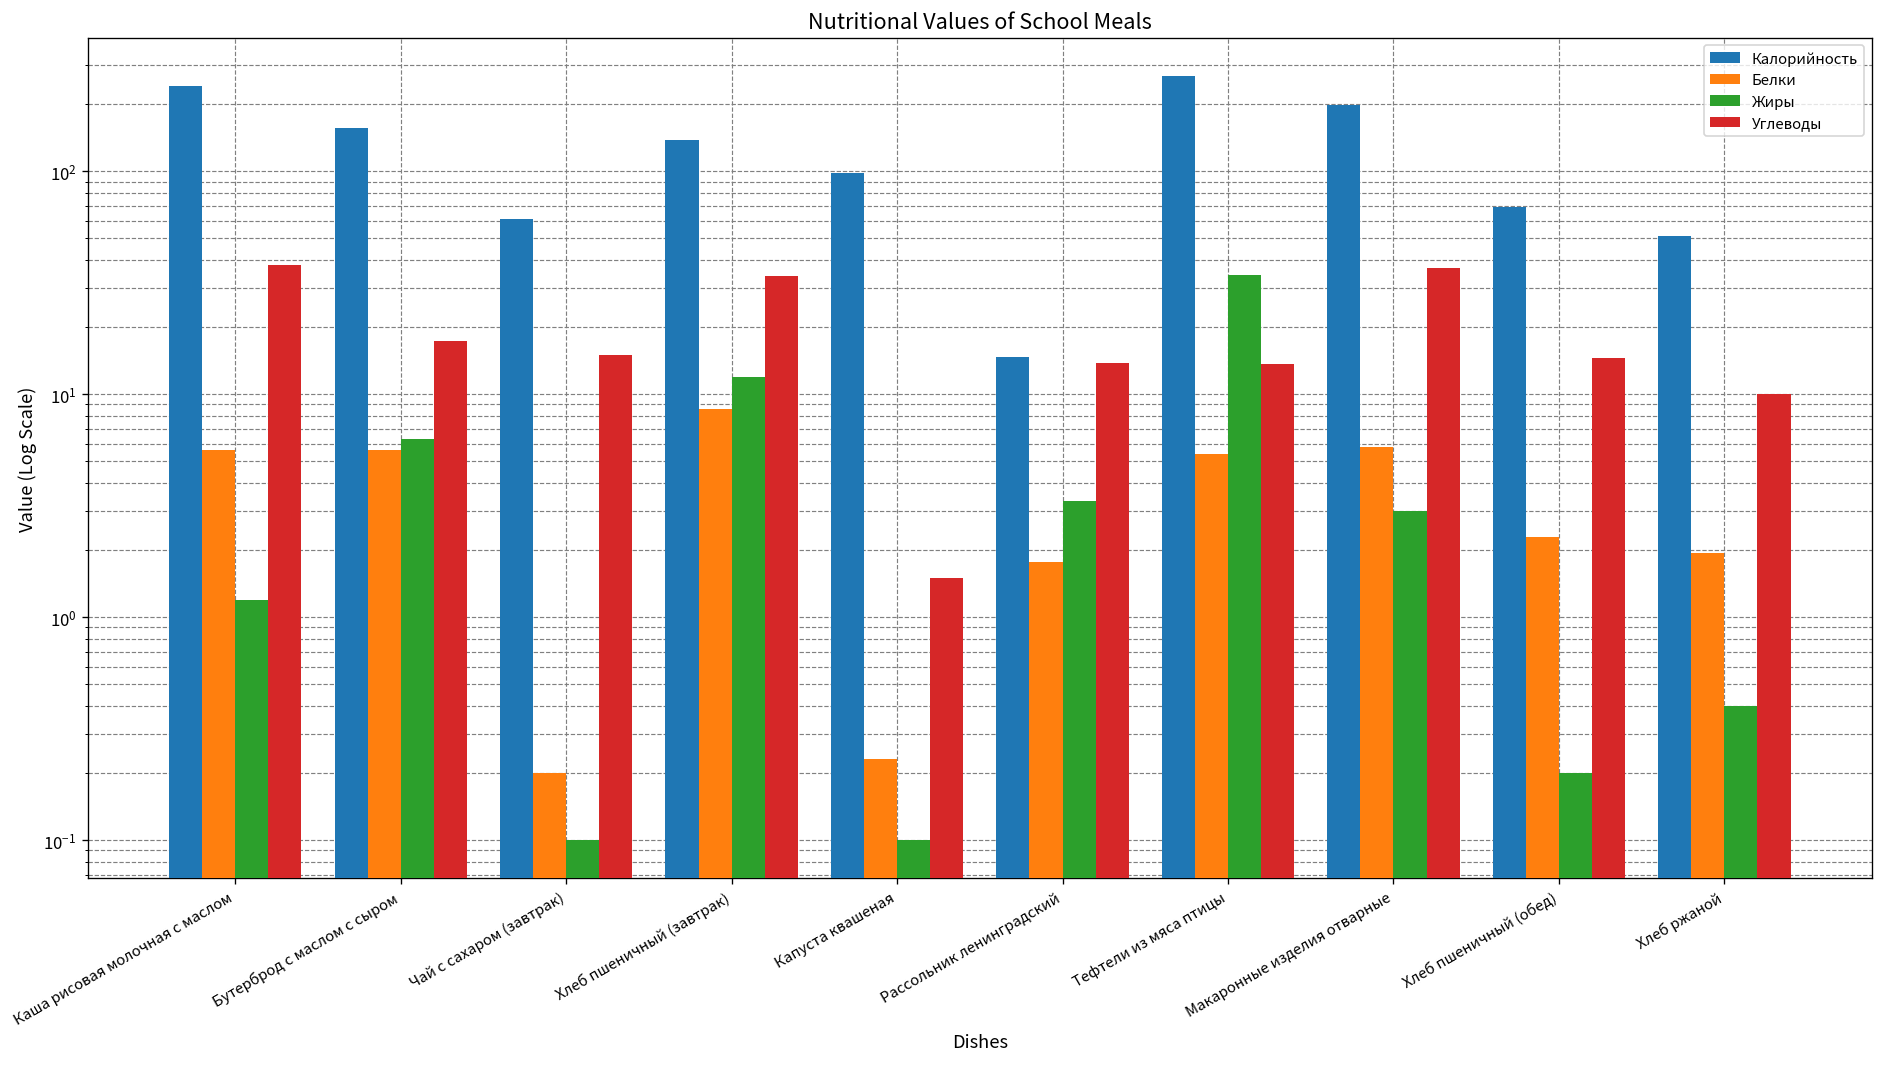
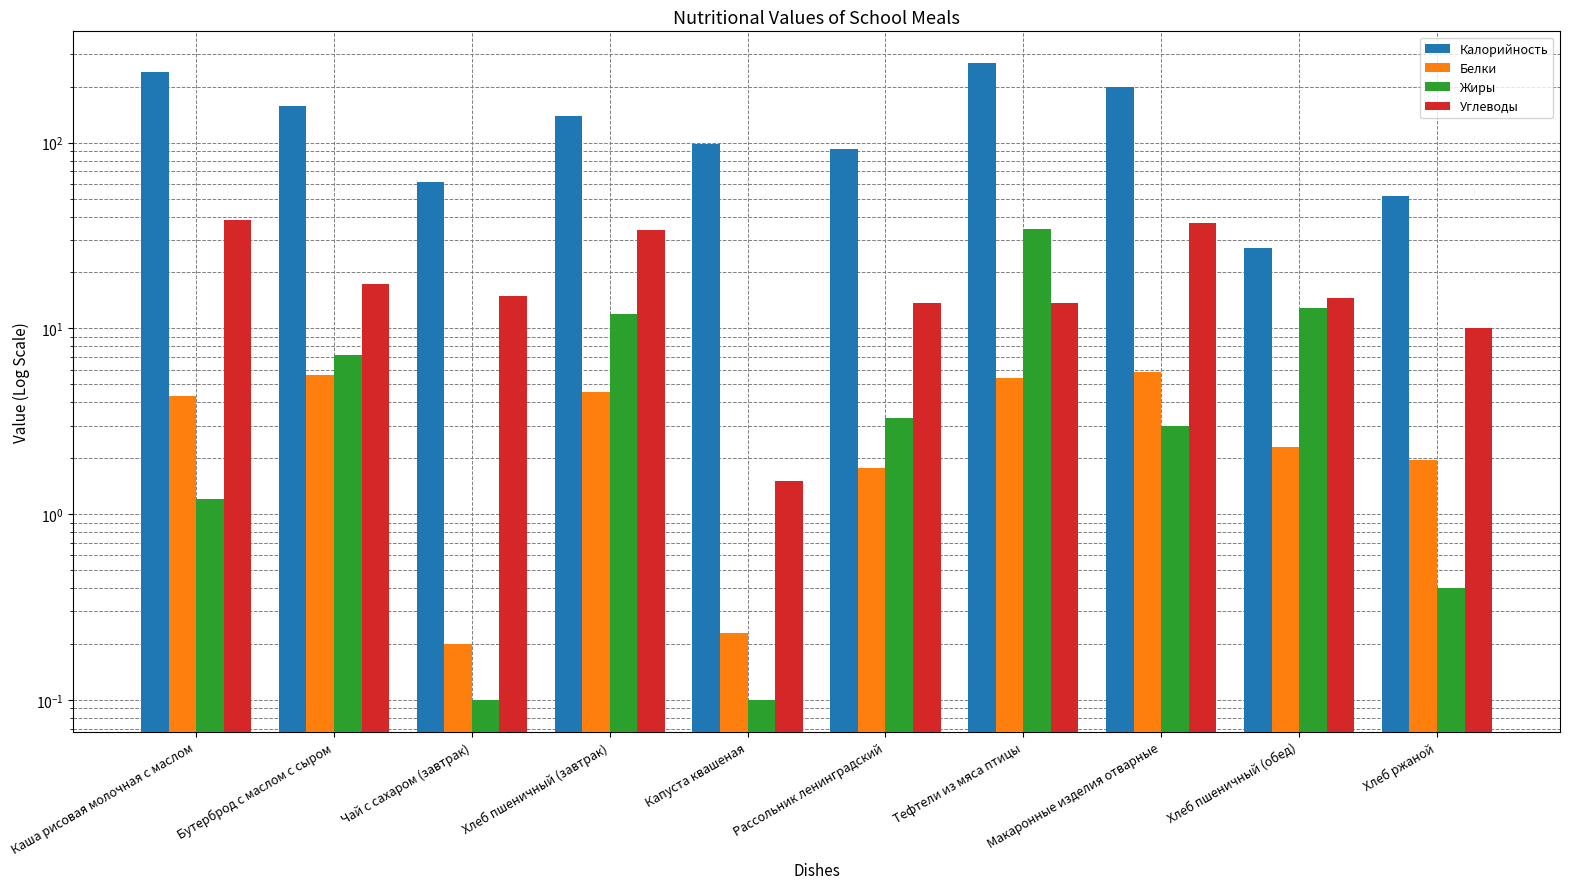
  {
    "Калорийность": {
      "Каша рисовая молочная с маслом": 240,
      "Бутерброд с маслом с сыром": 160,
      "Чай с сахаром (завтрак)": 61,
      "Хлеб пшеничный (завтрак)": 140,
      "Капуста квашеная": 100,
-     "Рассольник ленинградский": 15,
+     "Рассольник ленинградский": 90,
      "Тефтели из мяса птицы": 270,
      "Макаронные изделия отварные": 200,
-     "Хлеб пшеничный (обед)": 69,
+     "Хлеб пшеничный (обед)": 27,
      "Хлеб ржаной": 51
    },
    "Белки": {
-     "Каша рисовая молочная с маслом": 5.6,
+     "Каша рисовая молочная с маслом": 4.3,
      "Бутерброд с маслом с сыром": 5.6,
      "Чай с сахаром (завтрак)": 0.2,
-     "Хлеб пшеничный (завтрак)": 9,
+     "Хлеб пшеничный (завтрак)": 4.6,
      "Капуста квашеная": 0.23,
      "Рассольник ленинградский": 1.8,
      "Тефтели из мяса птицы": 5.4,
      "Макаронные изделия отварные": 5.8,
      "Хлеб пшеничный (обед)": 2.3,
      "Хлеб ржаной": 2.0
    },
    "Жиры": {
      "Каша рисовая молочная с маслом": 1.2,
-     "Бутерброд с маслом с сыром": 6.3,
+     "Бутерброд с маслом с сыром": 7.2,
      "Чай с сахаром (завтрак)": 0.1,
      "Хлеб пшеничный (завтрак)": 12,
      "Капуста квашеная": 0.1,
      "Рассольник ленинградский": 3.3,
      "Тефтели из мяса птицы": 34,
      "Макаронные изделия отварные": 3.0,
-     "Хлеб пшеничный (обед)": 0.2,
+     "Хлеб пшеничный (обед)": 13,
      "Хлеб ржаной": 0.4
    },
    "Углеводы": {
      "Каша рисовая молочная с маслом": 38,
      "Бутерброд с маслом с сыром": 17,
      "Чай с сахаром (завтрак)": 15,
      "Хлеб пшеничный (завтрак)": 34,
      "Капуста квашеная": 1.5,
      "Рассольник ленинградский": 14,
      "Тефтели из мяса птицы": 14,
      "Макаронные изделия отварные": 37,
      "Хлеб пшеничный (обед)": 15,
      "Хлеб ржаной": 10
    }
  }
